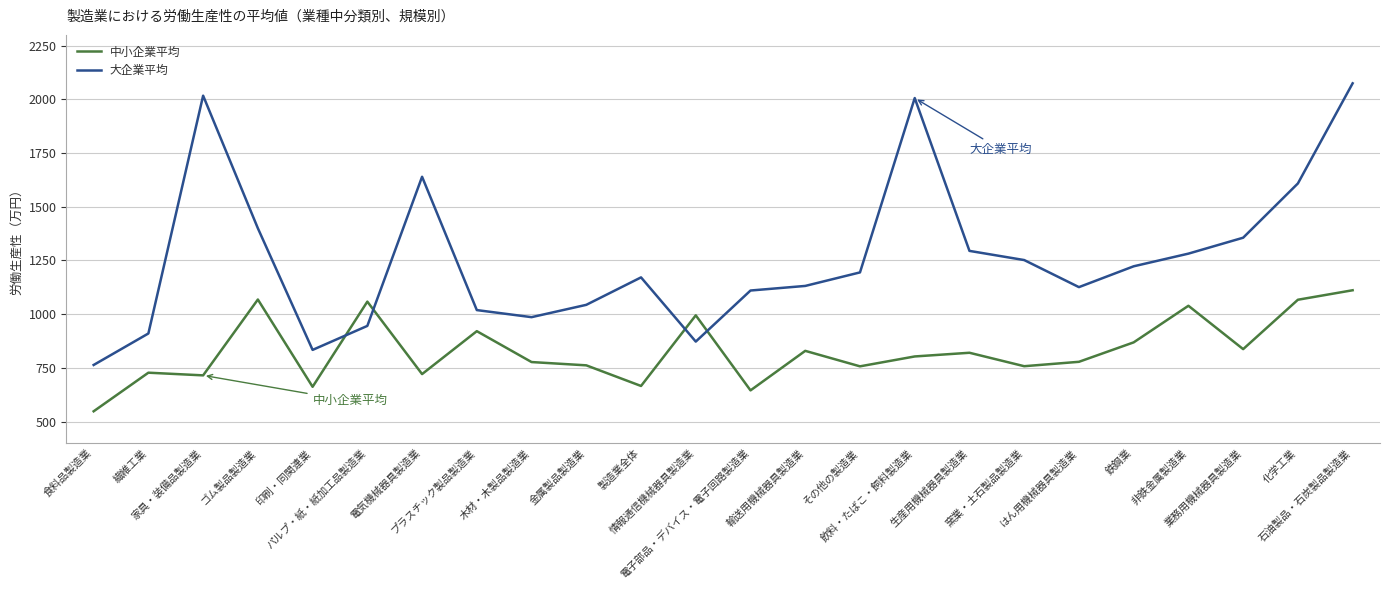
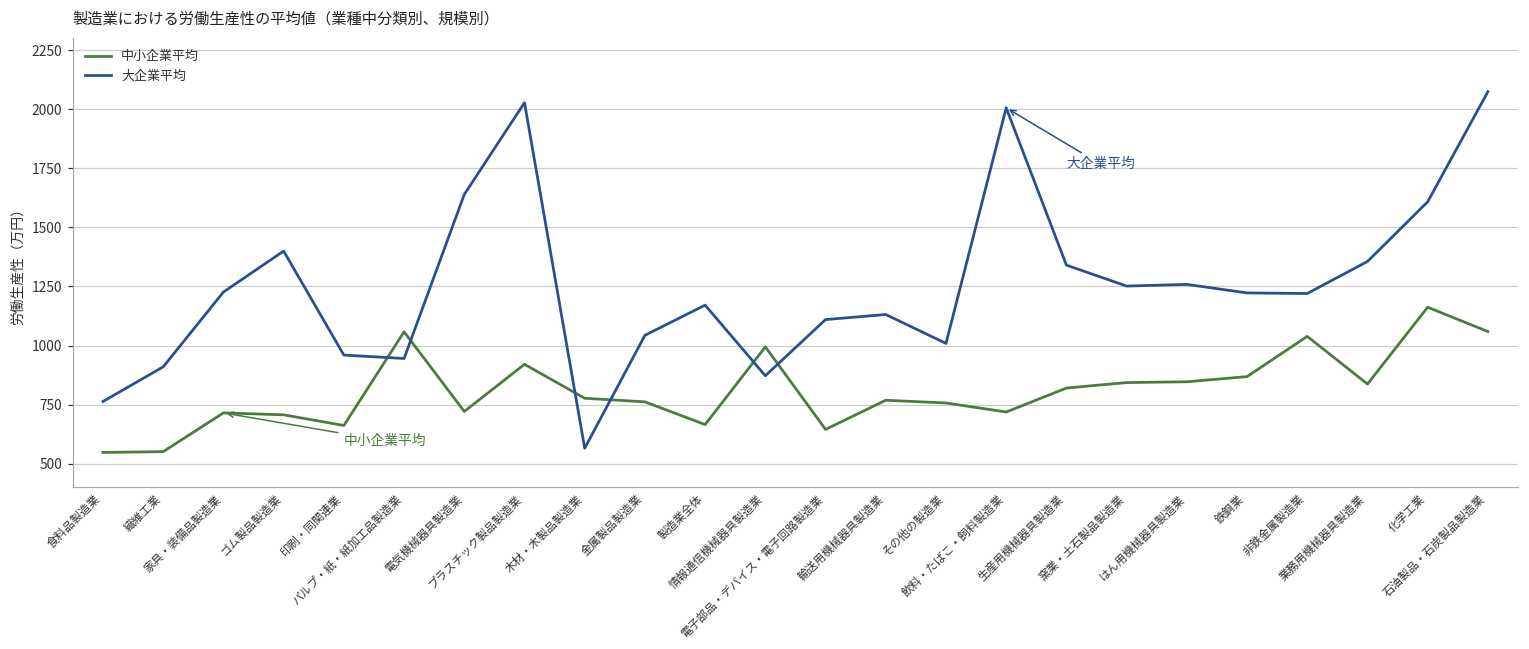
  {
    "中小企業平均": {
      "食料品製造業": 550,
-     "繊維工業": 730,
+     "繊維工業": 550,
      "家具・装備品製造業": 710,
-     "ゴム製品製造業": 1070,
+     "ゴム製品製造業": 710,
      "印刷・同関連業": 660,
      "パルプ・紙・紙加工品製造業": 1060,
      "電気機械器具製造業": 720,
      "プラスチック製品製造業": 920,
      "木材・木製品製造業": 780,
      "金属製品製造業": 760,
      "製造業全体": 670,
      "情報通信機械器具製造業": 990,
      "電子部品・デバイス・電子回路製造業": 640,
-     "輸送用機械器具製造業": 830,
+     "輸送用機械器具製造業": 770,
      "その他の製造業": 760,
-     "飲料・たばこ・飼料製造業": 800,
+     "飲料・たばこ・飼料製造業": 720,
      "生産用機械器具製造業": 820,
-     "窯業・土石製品製造業": 760,
-     "はん用機械器具製造業": 780,
+     "窯業・土石製品製造業": 840,
+     "はん用機械器具製造業": 850,
      "鉄鋼業": 870,
      "非鉄金属製造業": 1040,
      "業務用機械器具製造業": 840,
-     "化学工業": 1070,
-     "石油製品・石炭製品製造業": 1110
+     "化学工業": 1160,
+     "石油製品・石炭製品製造業": 1060
    },
    "大企業平均": {
      "食料品製造業": 760,
      "繊維工業": 910,
-     "家具・装備品製造業": 2020,
+     "家具・装備品製造業": 1230,
      "ゴム製品製造業": 1400,
-     "印刷・同関連業": 830,
+     "印刷・同関連業": 960,
      "パルプ・紙・紙加工品製造業": 950,
      "電気機械器具製造業": 1640,
-     "プラスチック製品製造業": 1020,
-     "木材・木製品製造業": 990,
+     "プラスチック製品製造業": 2030,
+     "木材・木製品製造業": 570,
      "金属製品製造業": 1040,
      "製造業全体": 1170,
      "情報通信機械器具製造業": 870,
      "電子部品・デバイス・電子回路製造業": 1110,
      "輸送用機械器具製造業": 1130,
-     "その他の製造業": 1190,
+     "その他の製造業": 1010,
      "飲料・たばこ・飼料製造業": 2010,
-     "生産用機械器具製造業": 1290,
+     "生産用機械器具製造業": 1340,
      "窯業・土石製品製造業": 1250,
-     "はん用機械器具製造業": 1130,
+     "はん用機械器具製造業": 1260,
      "鉄鋼業": 1220,
-     "非鉄金属製造業": 1280,
+     "非鉄金属製造業": 1220,
      "業務用機械器具製造業": 1360,
      "化学工業": 1610,
      "石油製品・石炭製品製造業": 2070
    }
  }
